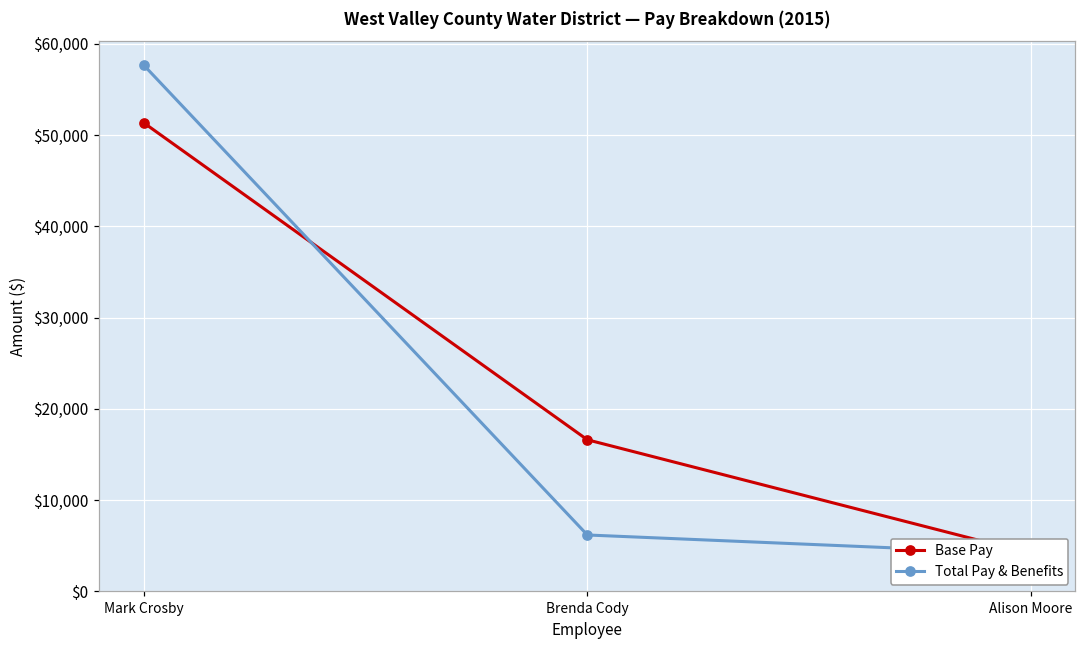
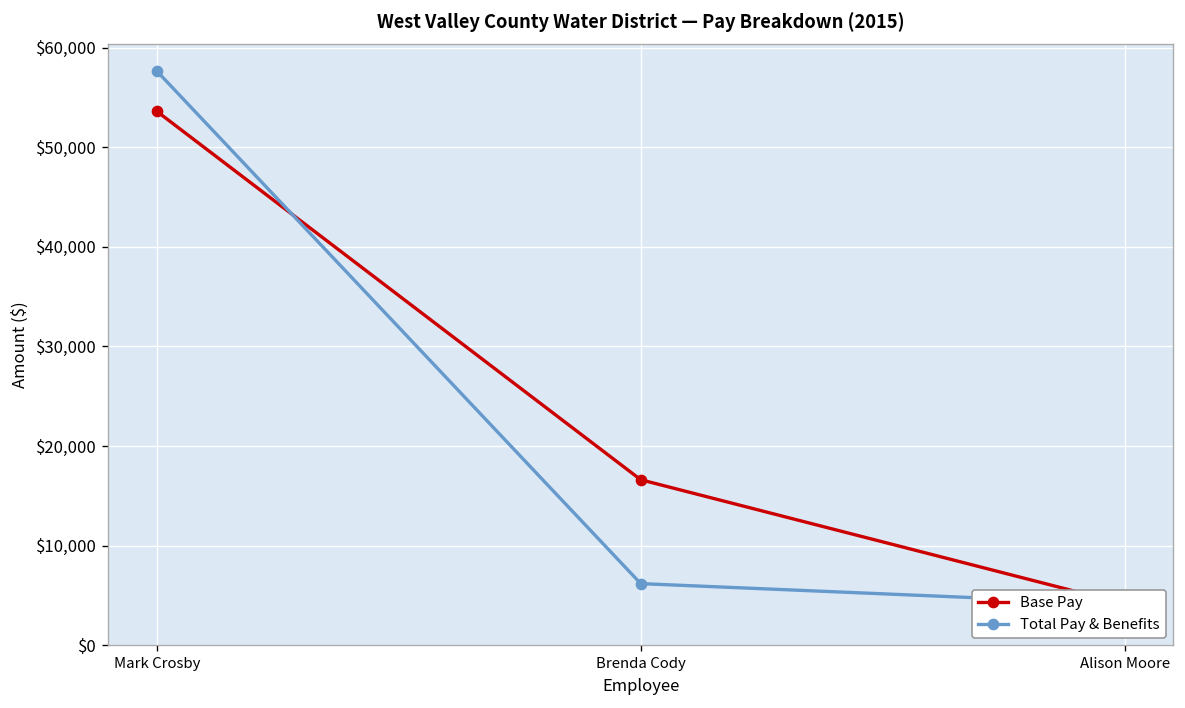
  {
    "Base Pay": {
-     "Mark Crosby": "$51,000",
+     "Mark Crosby": "$54,000",
      "Brenda Cody": "$17,000"
    },
    "Total Pay & Benefits": {
      "Mark Crosby": "$58,000",
      "Brenda Cody": "$6,000"
    }
  }
